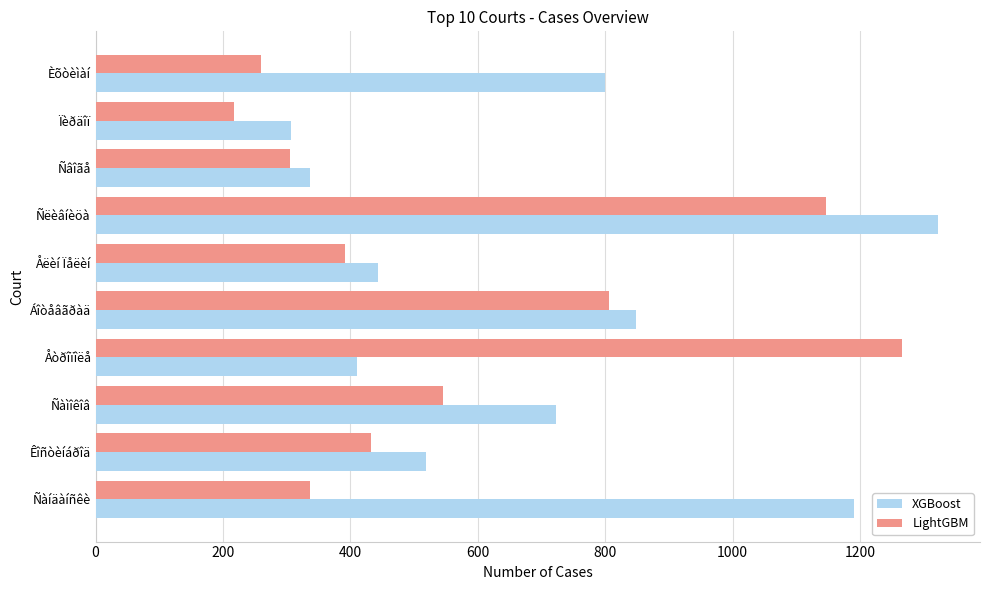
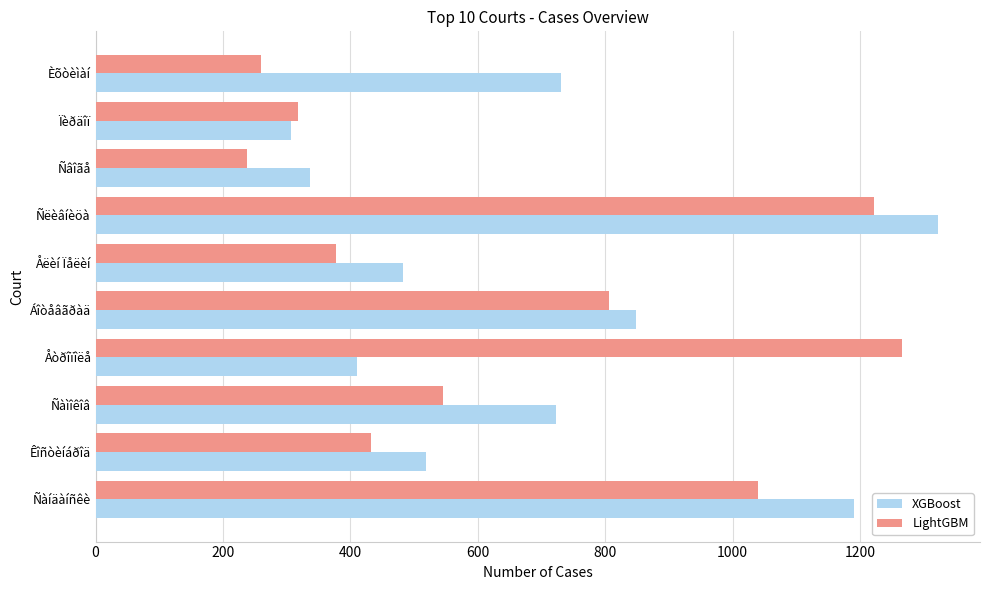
  {
    "XGBoost": {
-     "Èõòèìàí": 800,
+     "Èõòèìàí": 730,
      "Ïèðäîï": 310,
      "Ñâîãå": 340,
      "Ñëèâíèöà": 1320,
-     "Åëèí Ïåëèí": 440,
+     "Åëèí Ïåëèí": 480,
      "Áîòåâãðàä": 850,
      "Åòðîïîëå": 410,
      "Ñàìîêîâ": 720,
      "Êîñòèíáðîä": 520,
      "Ñàíäàíñêè": 1190
    },
    "LightGBM": {
      "Èõòèìàí": 260,
-     "Ïèðäîï": 220,
-     "Ñâîãå": 310,
-     "Ñëèâíèöà": 1150,
-     "Åëèí Ïåëèí": 390,
+     "Ïèðäîï": 320,
+     "Ñâîãå": 240,
+     "Ñëèâíèöà": 1220,
+     "Åëèí Ïåëèí": 380,
      "Áîòåâãðàä": 810,
      "Åòðîïîëå": 1270,
      "Ñàìîêîâ": 550,
      "Êîñòèíáðîä": 430,
-     "Ñàíäàíñêè": 340
+     "Ñàíäàíñêè": 1040
    }
  }
